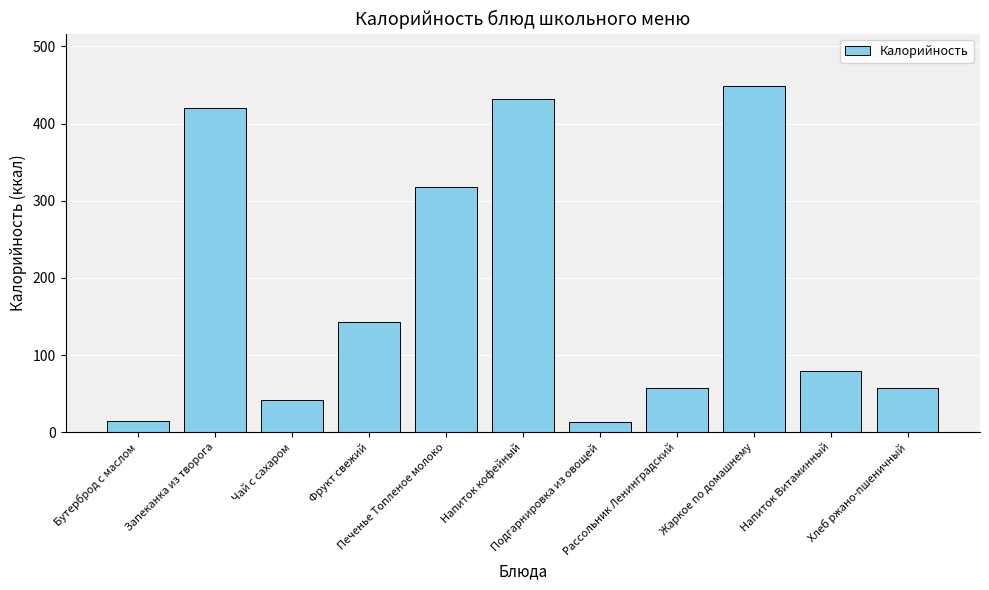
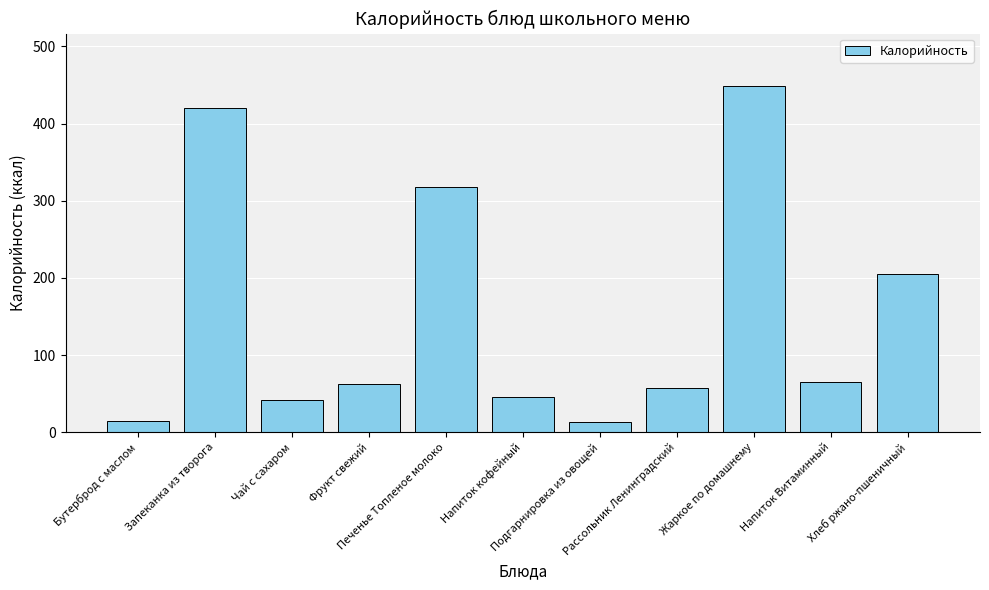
  {
    "Бутерброд с маслом": 10,
    "Запеканка из творога": 420,
    "Чай с сахаром": 40,
-   "Фрукт свежий": 140,
+   "Фрукт свежий": 60,
    "Печенье Топленое молоко": 320,
-   "Напиток кофейный": 430,
+   "Напиток кофейный": 50,
    "Подгарнировка из овощей": 10,
    "Рассольник Ленинградский": 60,
    "Жаркое по домашнему": 450,
-   "Напиток Витаминный": 80,
-   "Хлеб ржано-пшеничный": 60
+   "Напиток Витаминный": 70,
+   "Хлеб ржано-пшеничный": 200
  }
